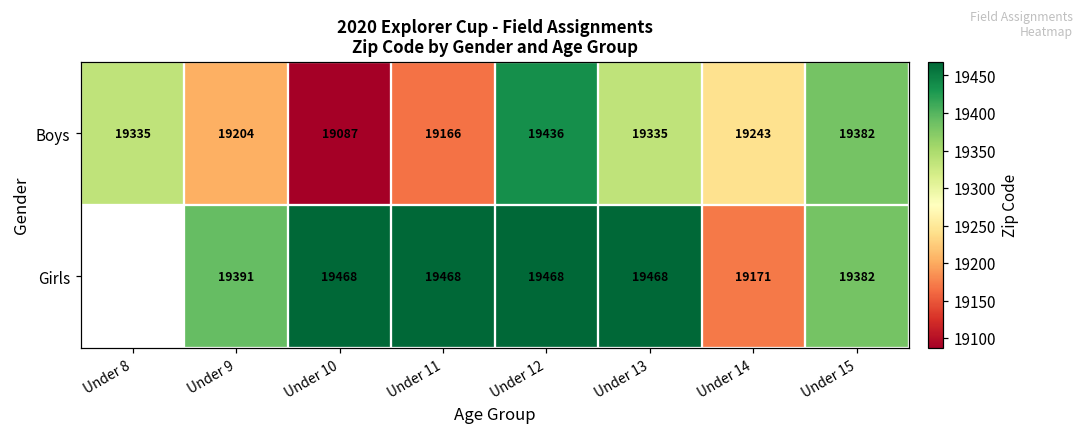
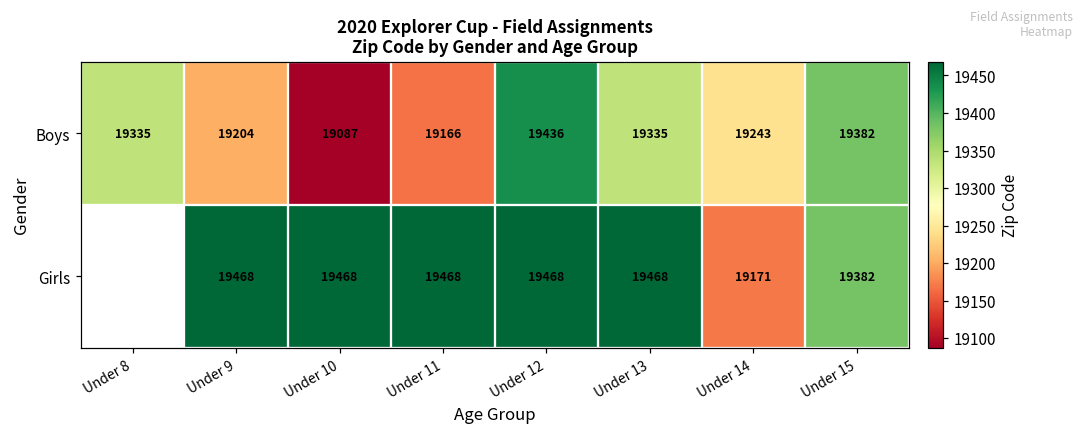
  {
    "Boys": {
      "Under 8": 19335,
      "Under 9": 19204,
      "Under 10": 19087,
      "Under 11": 19166,
      "Under 12": 19436,
      "Under 13": 19335,
      "Under 14": 19243,
      "Under 15": 19382
    },
    "Girls": {
-     "Under 9": 19391,
+     "Under 9": 19468,
      "Under 10": 19468,
      "Under 11": 19468,
      "Under 12": 19468,
      "Under 13": 19468,
      "Under 14": 19171,
      "Under 15": 19382
    }
  }
